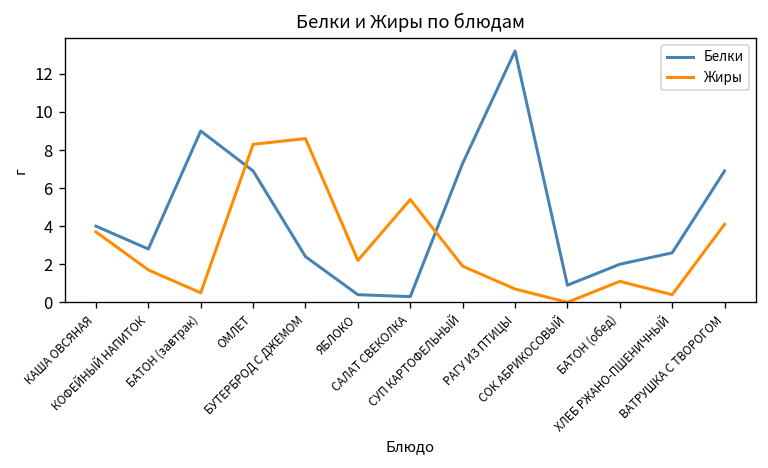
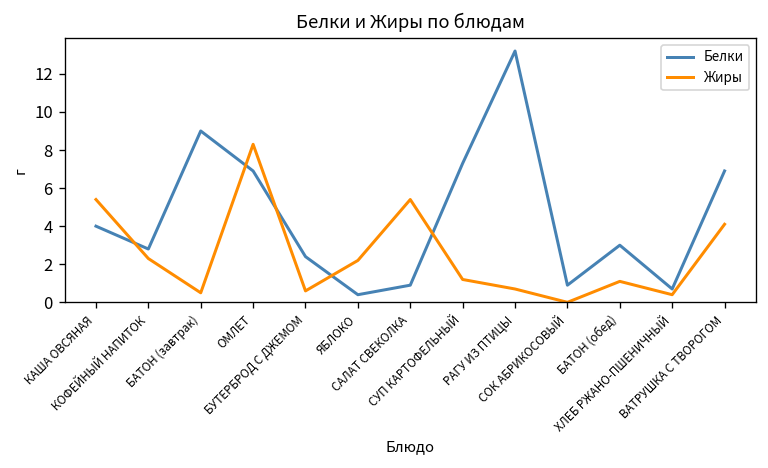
  {
    "Белки": {
      "КАША ОВСЯНАЯ": 4.0,
      "КОФЕЙНЫЙ НАПИТОК": 2.8,
      "БАТОН (завтрак)": 9.0,
      "ОМЛЕТ": 6.9,
      "БУТЕРБРОД С ДЖЕМОМ": 2.4,
      "ЯБЛОКО": 0.4,
-     "САЛАТ СВЕКОЛКА": 0.3,
+     "САЛАТ СВЕКОЛКА": 0.9,
      "СУП КАРТОФЕЛЬНЫЙ": 7.3,
      "РАГУ ИЗ ПТИЦЫ": 13.2,
      "СОК АБРИКОСОВЫЙ": 0.9,
-     "БАТОН (обед)": 2,
-     "ХЛЕБ РЖАНО-ПШЕНИЧНЫЙ": 2.6,
+     "БАТОН (обед)": 3,
+     "ХЛЕБ РЖАНО-ПШЕНИЧНЫЙ": 0.7,
      "ВАТРУШКА С ТВОРОГОМ": 6.9
    },
    "Жиры": {
-     "КАША ОВСЯНАЯ": 3.7,
-     "КОФЕЙНЫЙ НАПИТОК": 1.7,
+     "КАША ОВСЯНАЯ": 5.4,
+     "КОФЕЙНЫЙ НАПИТОК": 2.3,
      "БАТОН (завтрак)": 0.5,
      "ОМЛЕТ": 8.3,
-     "БУТЕРБРОД С ДЖЕМОМ": 8.6,
+     "БУТЕРБРОД С ДЖЕМОМ": 0.6,
      "ЯБЛОКО": 2.2,
      "САЛАТ СВЕКОЛКА": 5.4,
-     "СУП КАРТОФЕЛЬНЫЙ": 1.9,
+     "СУП КАРТОФЕЛЬНЫЙ": 1.2,
      "РАГУ ИЗ ПТИЦЫ": 0.7,
      "СОК АБРИКОСОВЫЙ": 0.0,
      "БАТОН (обед)": 1.1,
      "ХЛЕБ РЖАНО-ПШЕНИЧНЫЙ": 0.4,
      "ВАТРУШКА С ТВОРОГОМ": 4.1
    }
  }
